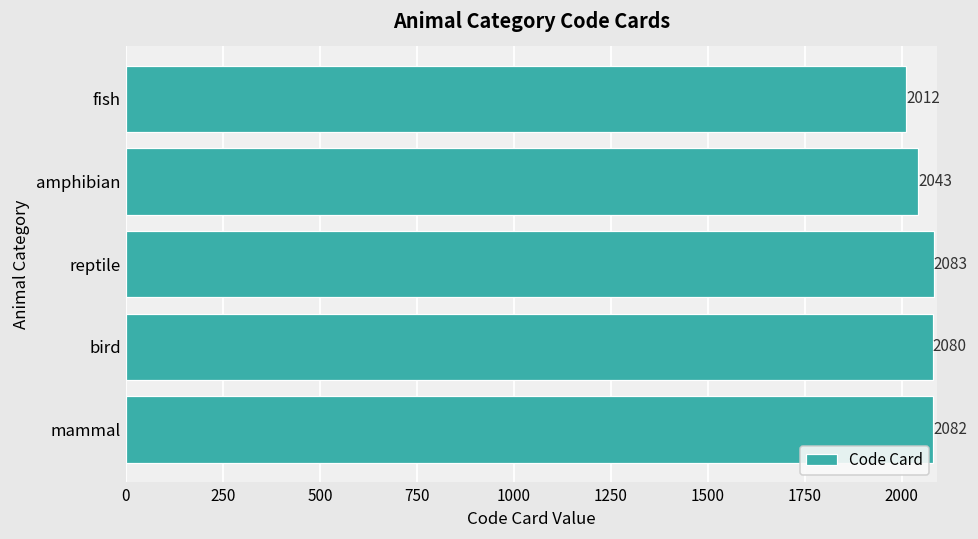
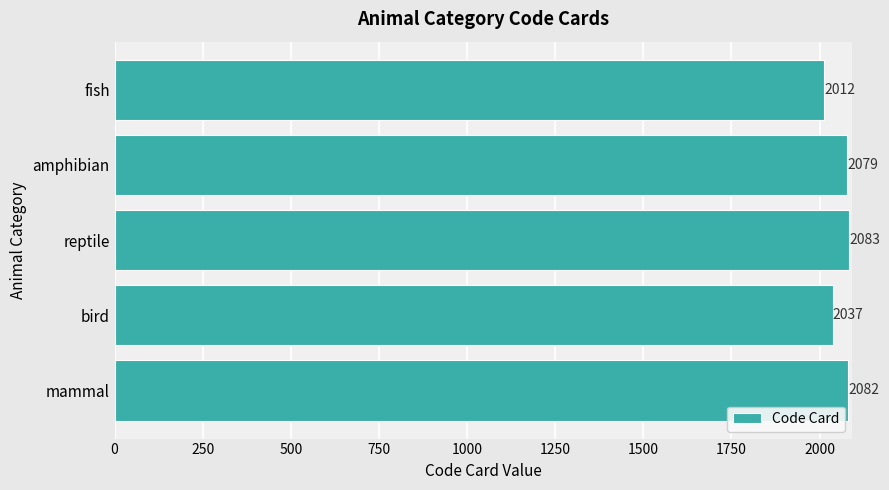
  {
    "fish": 2012,
-   "amphibian": 2043,
+   "amphibian": 2079,
    "reptile": 2083,
-   "bird": 2080,
+   "bird": 2037,
    "mammal": 2082
  }
